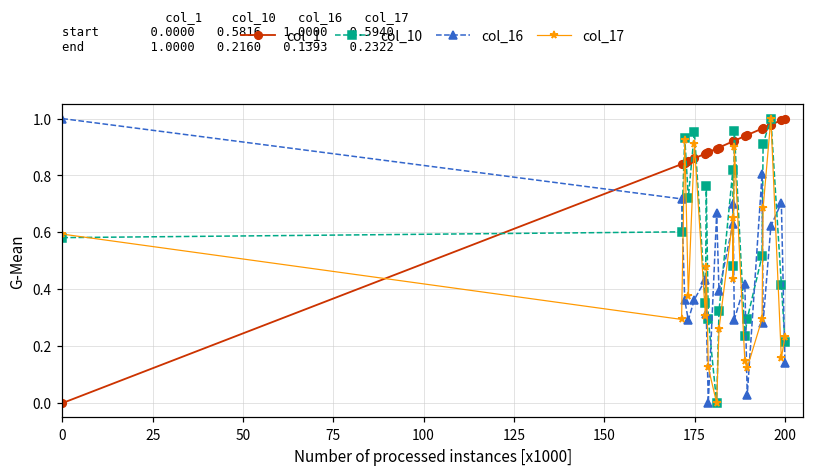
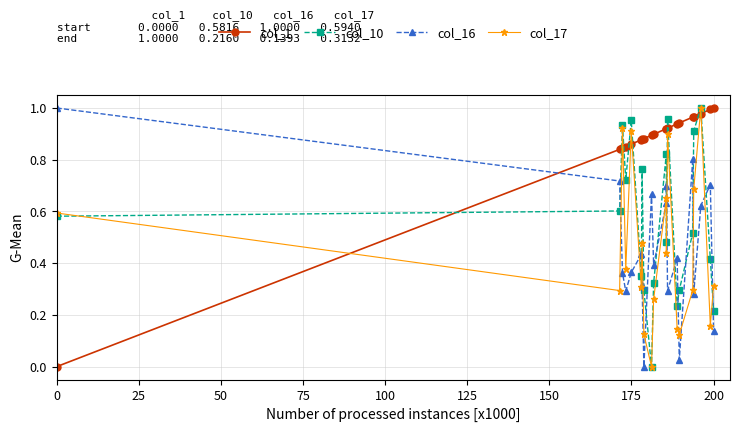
  {
    "col_1": {
      "0": 0.00,
      "200": 1.00
    },
    "col_10": {
      "0": 0.58,
      "200": 0.22
    },
    "col_16": {
      "0": 1.00,
      "200": 0.14
    },
    "col_17": {
-     "200": 0.2322
+     "200": 0.3132
    }
  }
